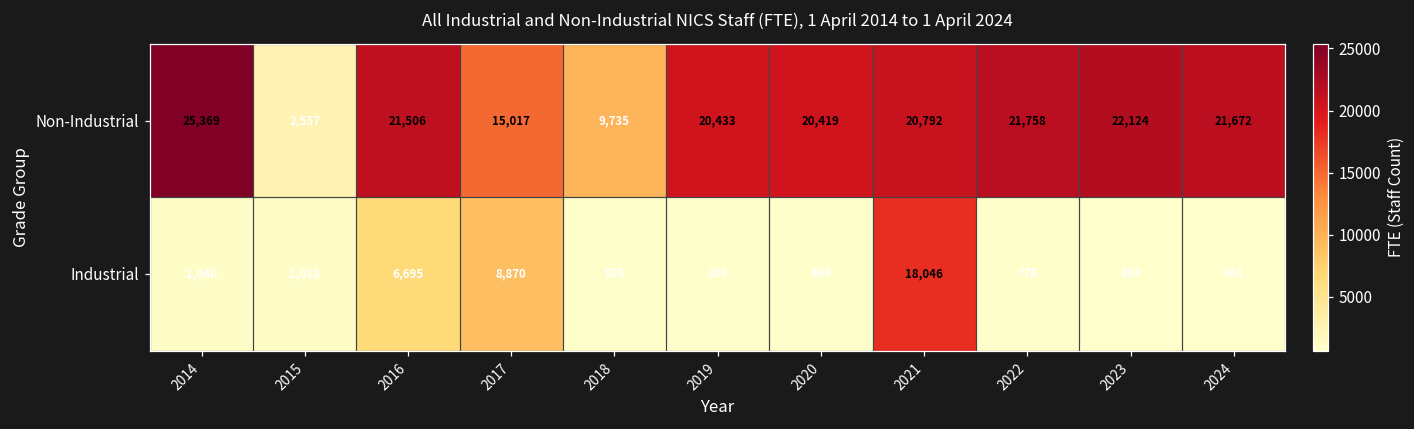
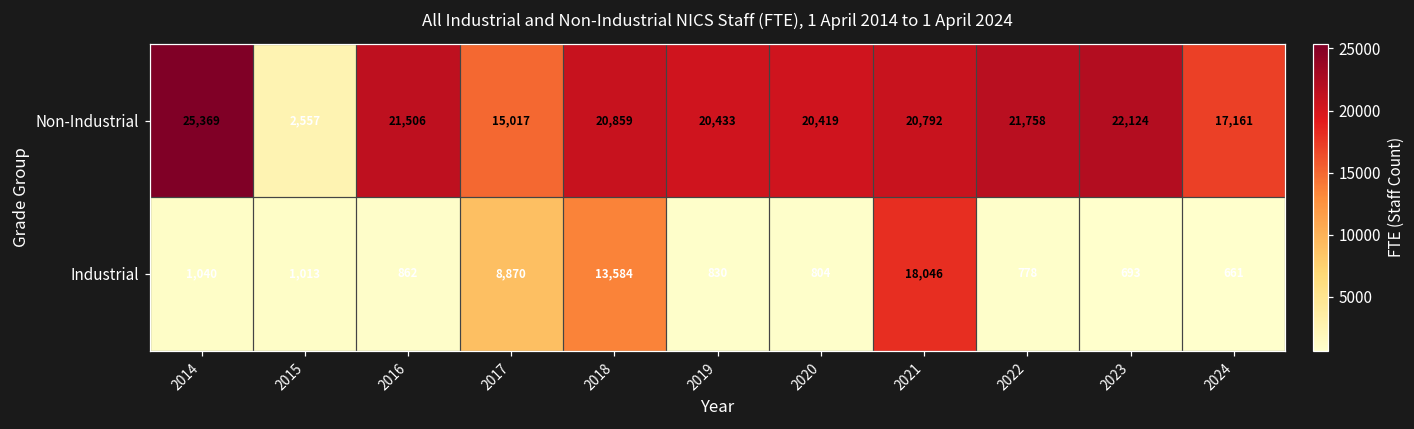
  {
    "Non-Industrial": {
      "2014": "25,369",
      "2015": "2,557",
      "2016": "21,506",
      "2017": "15,017",
-     "2018": "9,735",
+     "2018": "20,859",
      "2019": "20,433",
      "2020": "20,419",
      "2021": "20,792",
      "2022": "21,758",
      "2023": "22,124",
-     "2024": "21,672"
+     "2024": "17,161"
    },
    "Industrial": {
      "2014": "1,040",
      "2015": "1,013",
-     "2016": "6,695",
+     "2016": "862",
      "2017": "8,870",
-     "2018": "818",
+     "2018": "13,584",
      "2019": "830",
      "2020": "804",
      "2021": "18,046",
      "2022": "778",
      "2023": "693",
      "2024": "661"
    }
  }
